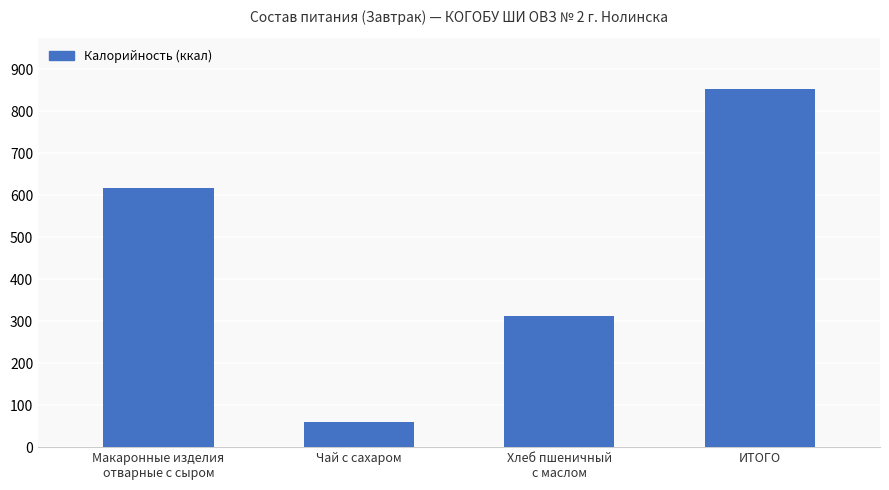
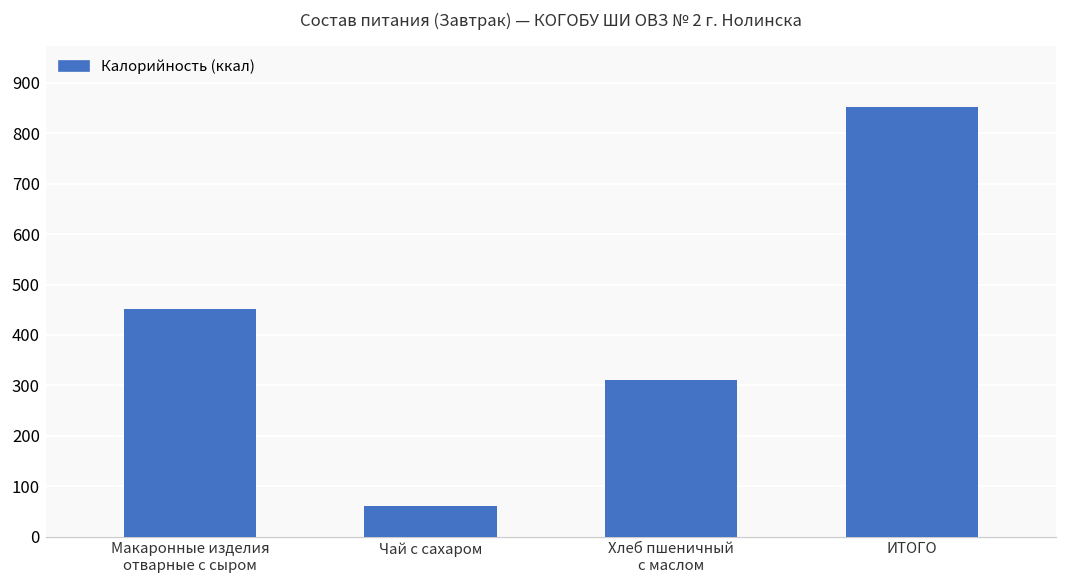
  {
-   "Макаронные изделия отварные с сыром": 620,
+   "Макаронные изделия отварные с сыром": 450,
    "Чай с сахаром": 60,
    "Хлеб пшеничный с маслом": 310,
    "ИТОГО": 850
  }
